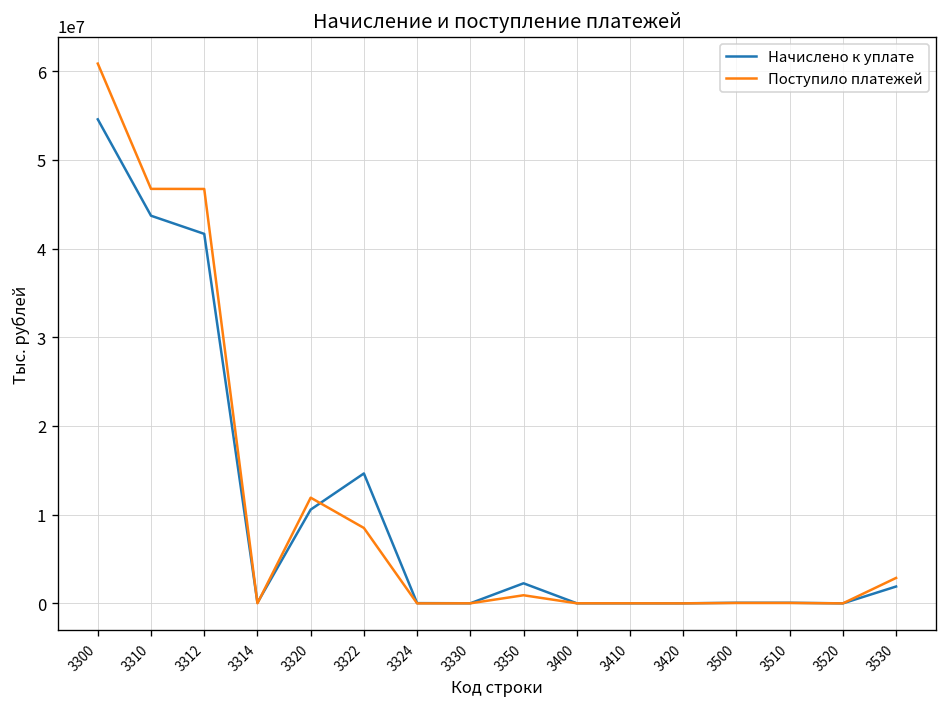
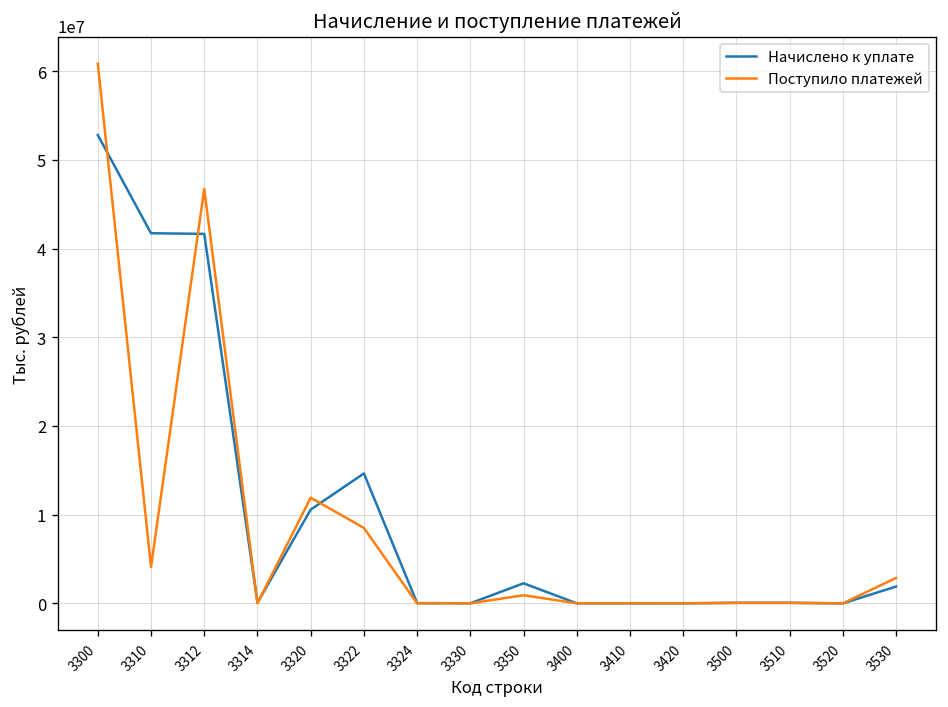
  {
    "Начислено к уплате": {
-     "3300": 55000000,
-     "3310": 44000000,
+     "3300": 53000000,
+     "3310": 42000000,
      "3312": 42000000,
      "3320": 11000000,
      "3322": 15000000,
      "3350": 2000000,
      "3530": 2000000
    },
    "Поступило платежей": {
      "3300": 61000000,
-     "3310": 47000000,
+     "3310": 4000000,
      "3312": 47000000,
      "3320": 12000000,
      "3322": 9000000,
      "3350": 1000000,
      "3530": 3000000
    }
  }
